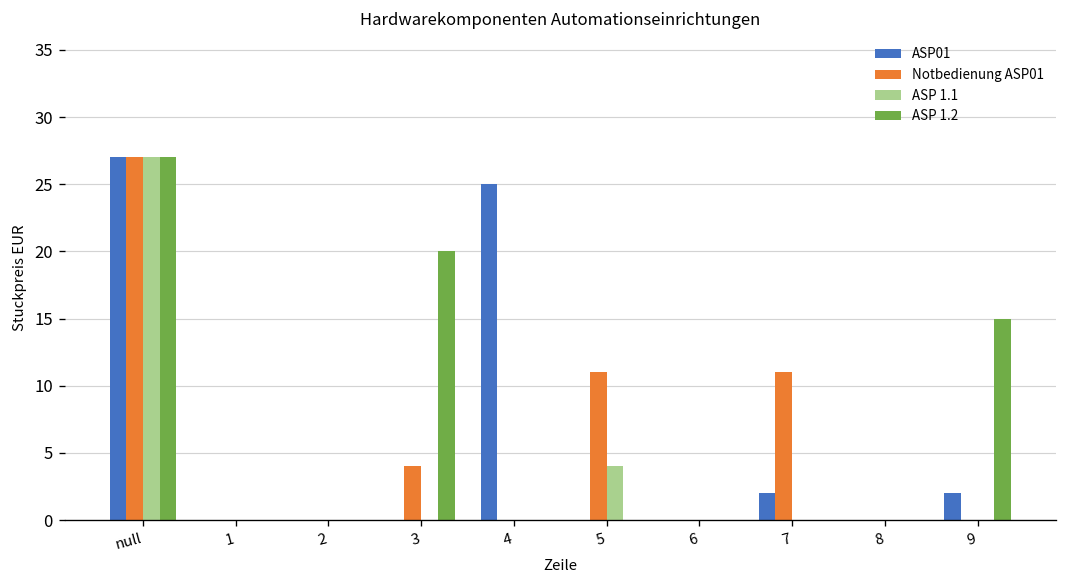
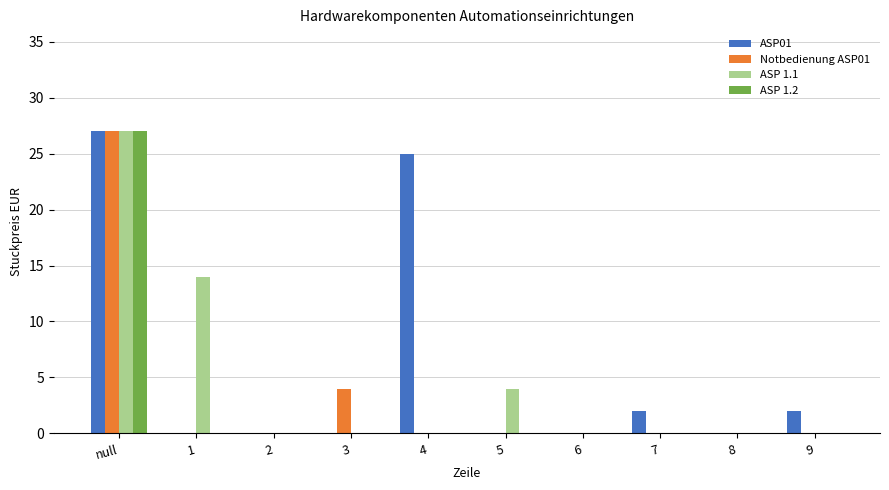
  {
    "ASP01": {
      "null": 27,
      "1": 0,
      "2": 0,
      "3": 0,
      "4": 25,
      "5": 0,
      "6": 0,
      "7": 2,
      "8": 0,
      "9": 2
    },
    "Notbedienung ASP01": {
      "null": 27,
      "1": 0,
      "2": 0,
      "3": 4,
      "4": 0,
-     "5": 11,
+     "5": 0,
      "6": 0,
-     "7": 11,
+     "7": 0,
      "8": 0,
      "9": 0
    },
    "ASP 1.1": {
      "null": 27,
-     "1": 0,
+     "1": 14,
      "2": 0,
      "3": 0,
      "4": 0,
      "5": 4,
      "6": 0,
      "7": 0,
      "8": 0,
      "9": 0
    },
    "ASP 1.2": {
      "null": 27,
      "1": 0,
      "2": 0,
-     "3": 20,
+     "3": 0,
      "4": 0,
      "5": 0,
      "6": 0,
      "7": 0,
      "8": 0,
-     "9": 15
+     "9": 0
    }
  }
